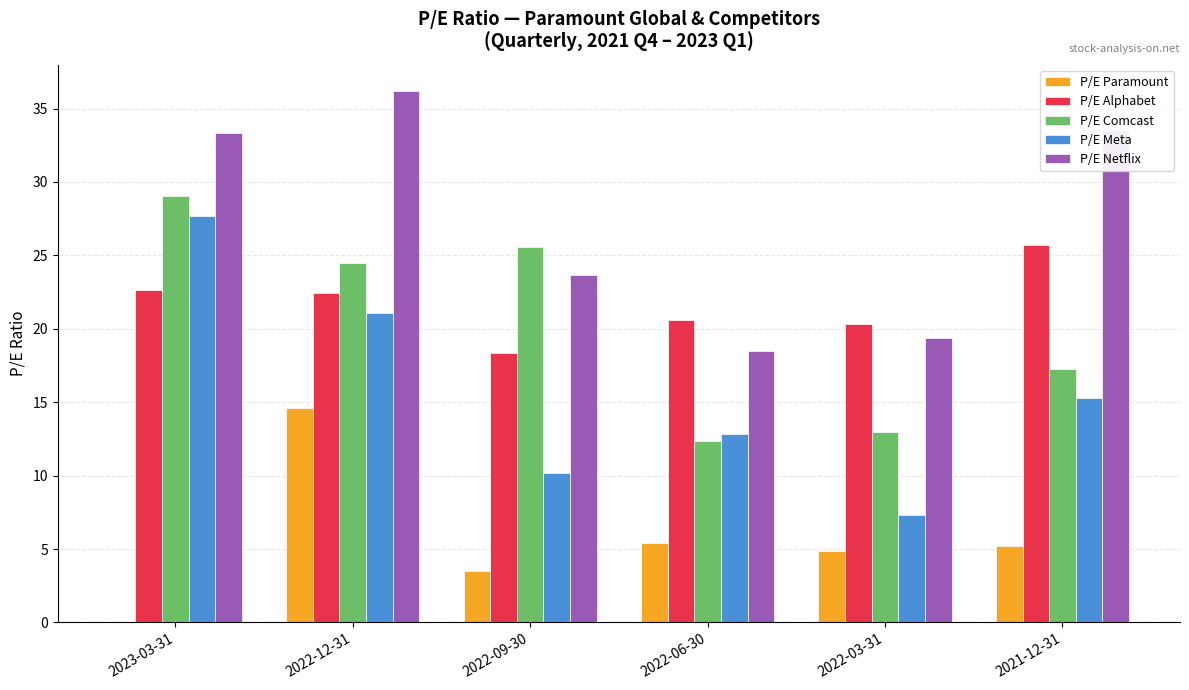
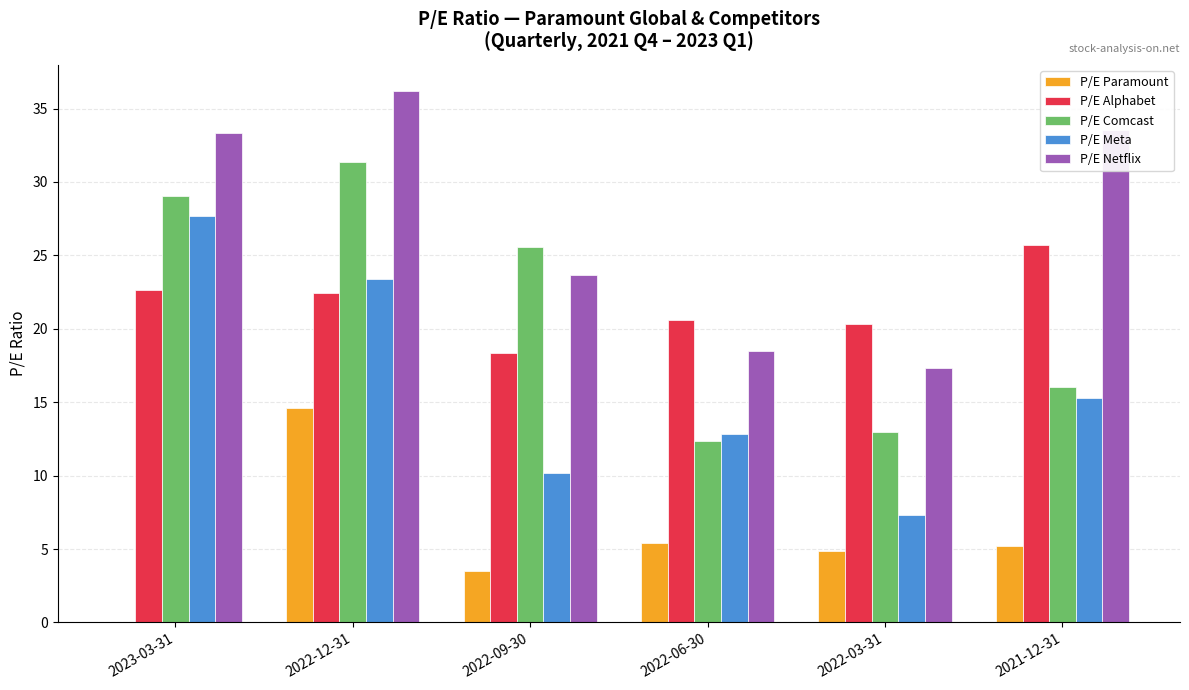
  {
    "P/E Paramount": {
      "2023-03-31": 0.0,
      "2022-12-31": 14.6,
      "2022-09-30": 3.5,
      "2022-06-30": 5.4,
      "2022-03-31": 4.8,
      "2021-12-31": 5.2
    },
    "P/E Alphabet": {
      "2023-03-31": 22.6,
      "2022-12-31": 22.5,
      "2022-09-30": 18.3,
      "2022-06-30": 20.6,
      "2022-03-31": 20.3,
      "2021-12-31": 25.7
    },
    "P/E Comcast": {
      "2023-03-31": 29.0,
-     "2022-12-31": 24.5,
+     "2022-12-31": 31.4,
      "2022-09-30": 25.6,
      "2022-06-30": 12.4,
      "2022-03-31": 13.0,
-     "2021-12-31": 17.3
+     "2021-12-31": 16.0
    },
    "P/E Meta": {
      "2023-03-31": 27.7,
-     "2022-12-31": 21.1,
+     "2022-12-31": 23.4,
      "2022-09-30": 10.2,
      "2022-06-30": 12.8,
      "2022-03-31": 7.3,
      "2021-12-31": 15.3
    },
    "P/E Netflix": {
      "2023-03-31": 33.3,
      "2022-12-31": 36.2,
      "2022-09-30": 23.7,
      "2022-06-30": 18.5,
-     "2022-03-31": 19.4
+     "2022-03-31": 17.3
    }
  }
